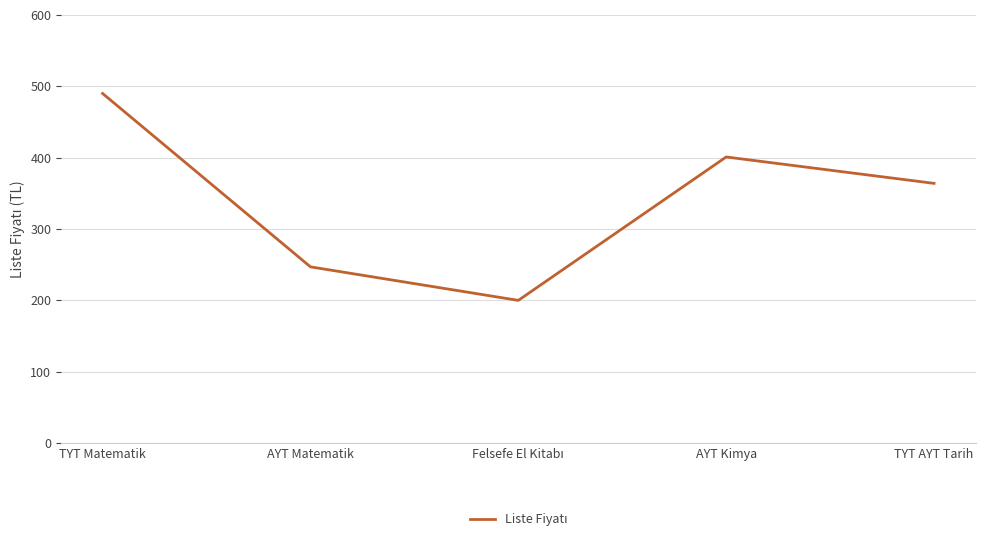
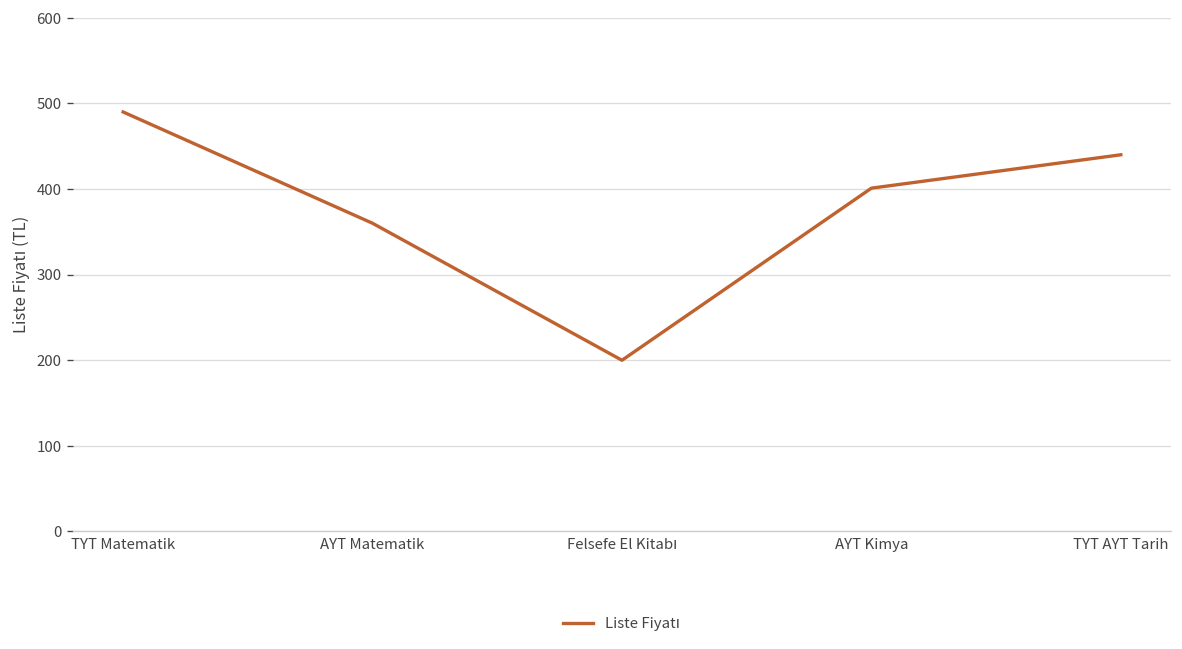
  {
    "TYT Matematik": 490,
-   "AYT Matematik": 250,
+   "AYT Matematik": 360,
    "Felsefe El Kitabı": 200,
    "AYT Kimya": 400,
-   "TYT AYT Tarih": 360
+   "TYT AYT Tarih": 440
  }
